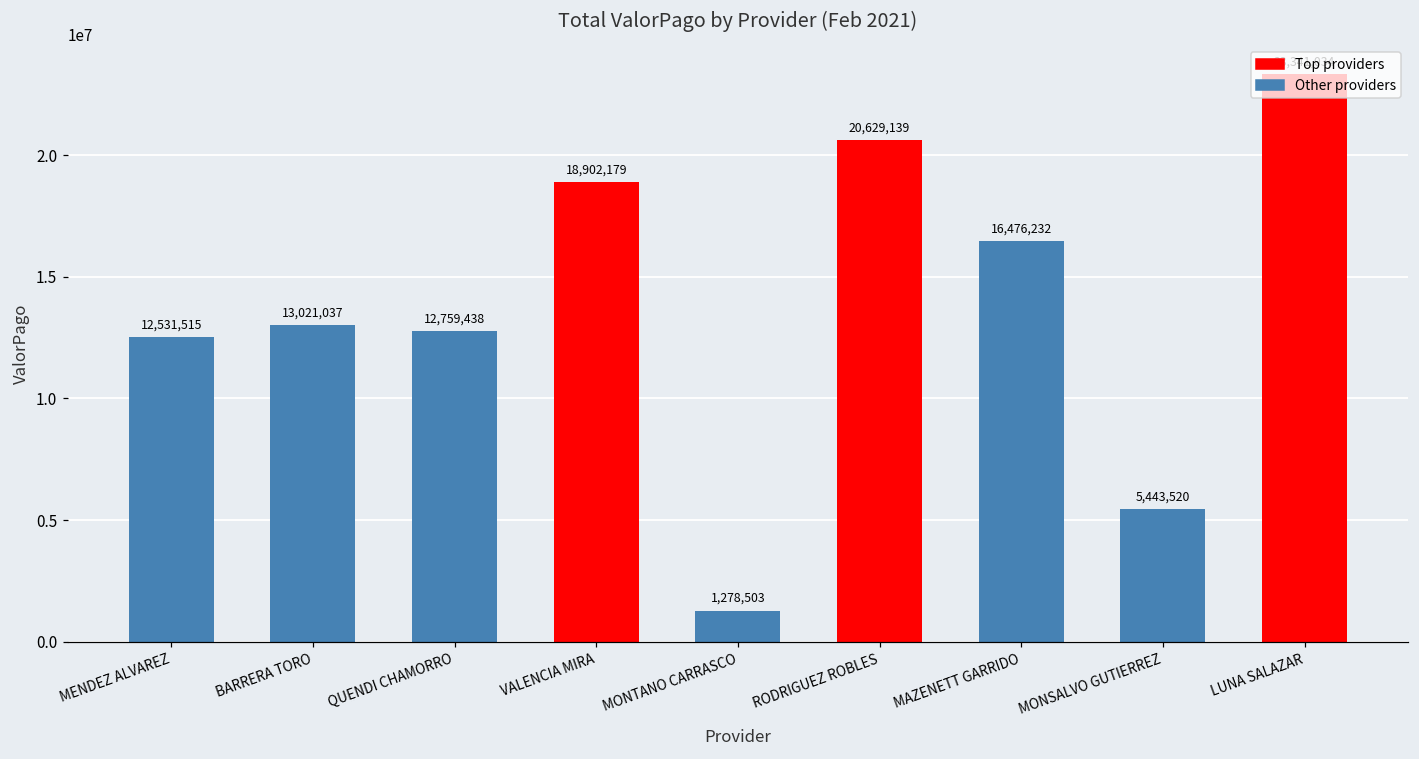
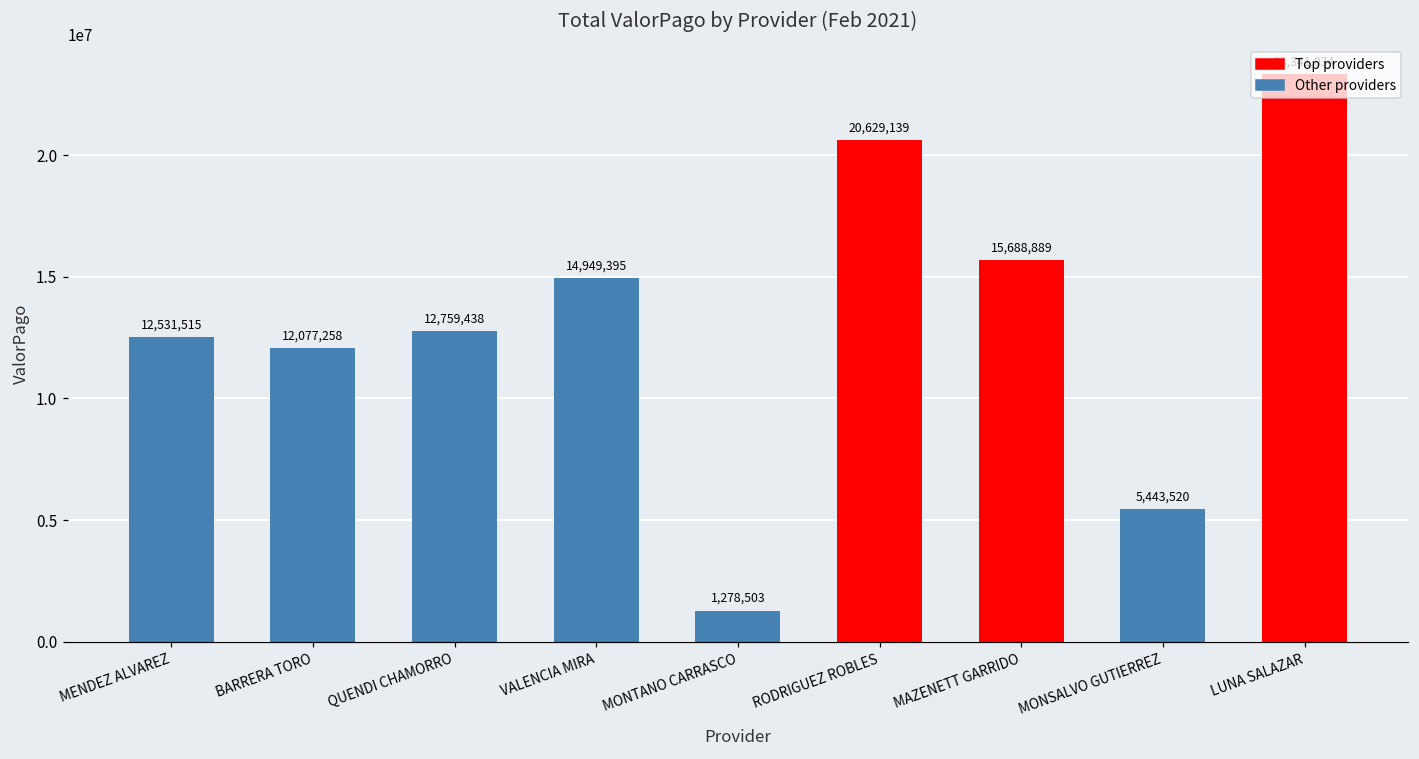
  {
    "MENDEZ ALVAREZ": "12,531,515",
-   "BARRERA TORO": "13,021,037",
+   "BARRERA TORO": "12,077,258",
    "QUENDI CHAMORRO": "12,759,438",
-   "VALENCIA MIRA": "18,902,179",
+   "VALENCIA MIRA": "14,949,395",
    "MONTANO CARRASCO": "1,278,503",
    "RODRIGUEZ ROBLES": "20,629,139",
-   "MAZENETT GARRIDO": "16,476,232",
+   "MAZENETT GARRIDO": "15,688,889",
    "MONSALVO GUTIERREZ": "5,443,520"
  }
